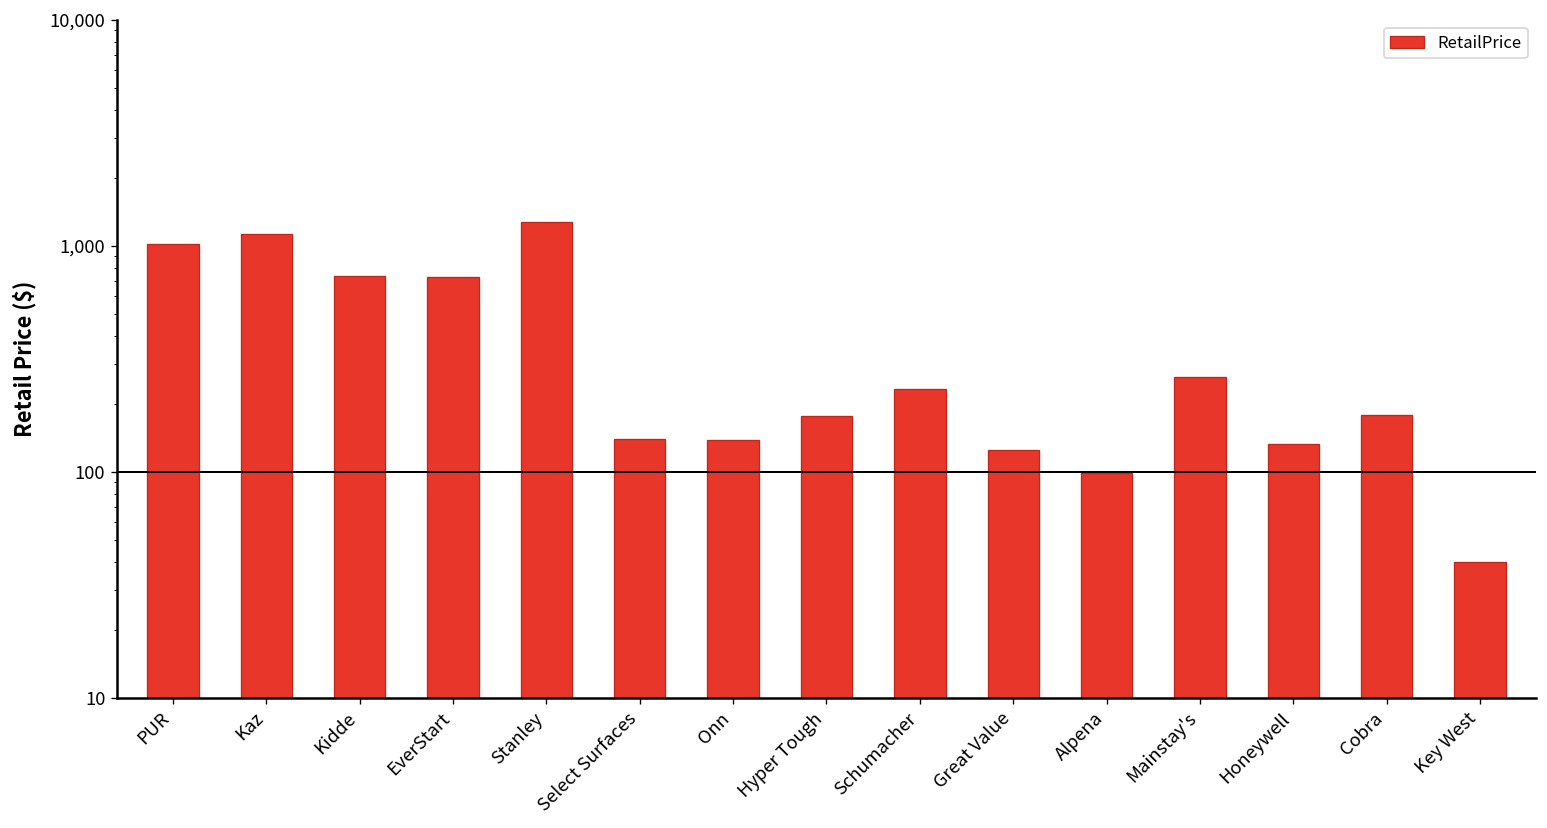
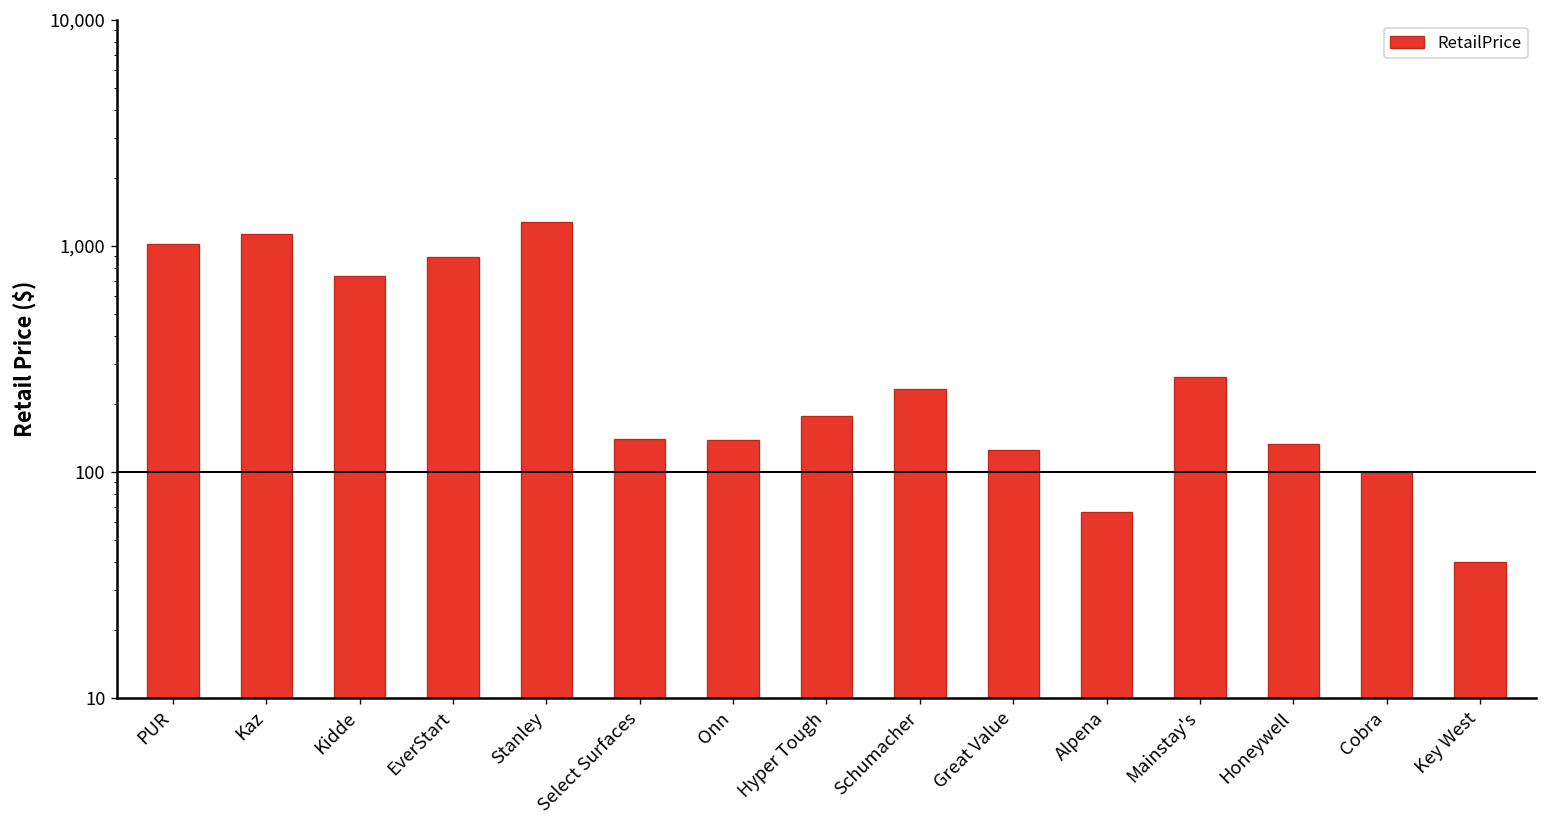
  {
    "PUR": "1,000",
    "Kaz": "1,100",
    "Kidde": "740",
-   "EverStart": "730",
+   "EverStart": "900",
    "Stanley": "1,300",
    "Select Surfaces": "140",
    "Onn": "140",
    "Hyper Tough": "180",
    "Schumacher": "230",
    "Great Value": "120",
-   "Alpena": "100",
+   "Alpena": "67",
    "Mainstay's": "260",
    "Honeywell": "130",
-   "Cobra": "180",
+   "Cobra": "100",
    "Key West": "40"
  }
